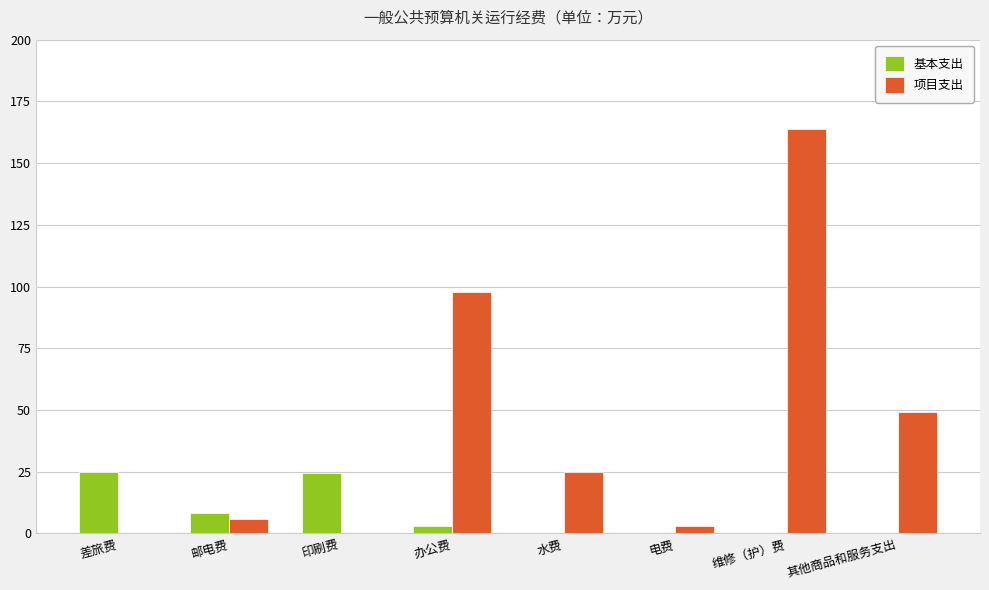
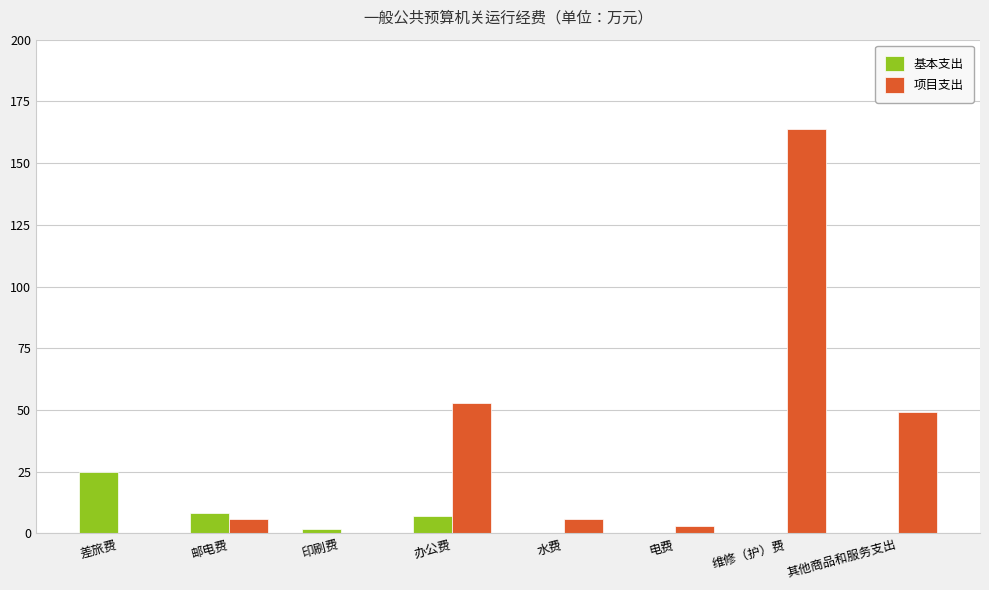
  {
    "基本支出": {
      "差旅费": 25,
      "邮电费": 8,
-     "印刷费": 24,
-     "办公费": 3,
+     "印刷费": 2,
+     "办公费": 7,
      "水费": 0,
      "电费": 0,
      "维修（护）费": 0,
      "其他商品和服务支出": 0
    },
    "项目支出": {
      "差旅费": 0,
      "邮电费": 6,
      "印刷费": 0,
-     "办公费": 98,
-     "水费": 25,
+     "办公费": 53,
+     "水费": 6,
      "电费": 3,
      "维修（护）费": 164,
      "其他商品和服务支出": 49
    }
  }
